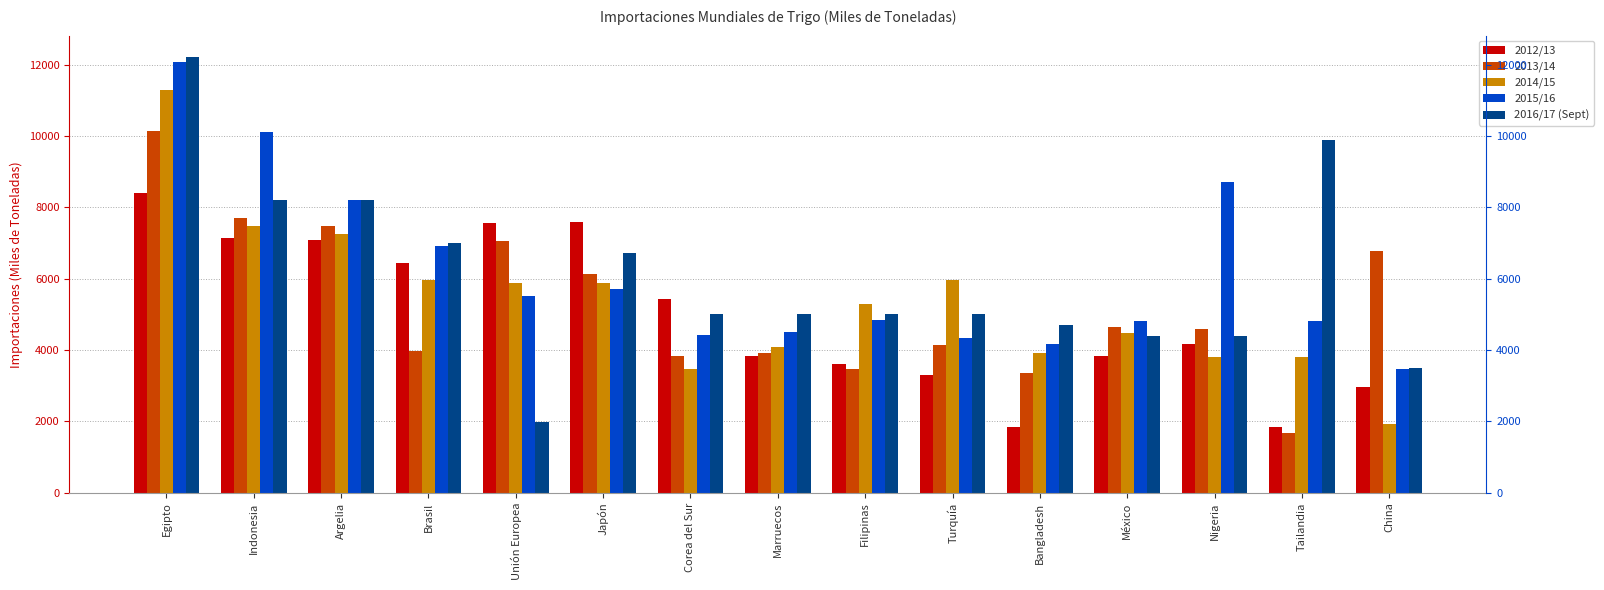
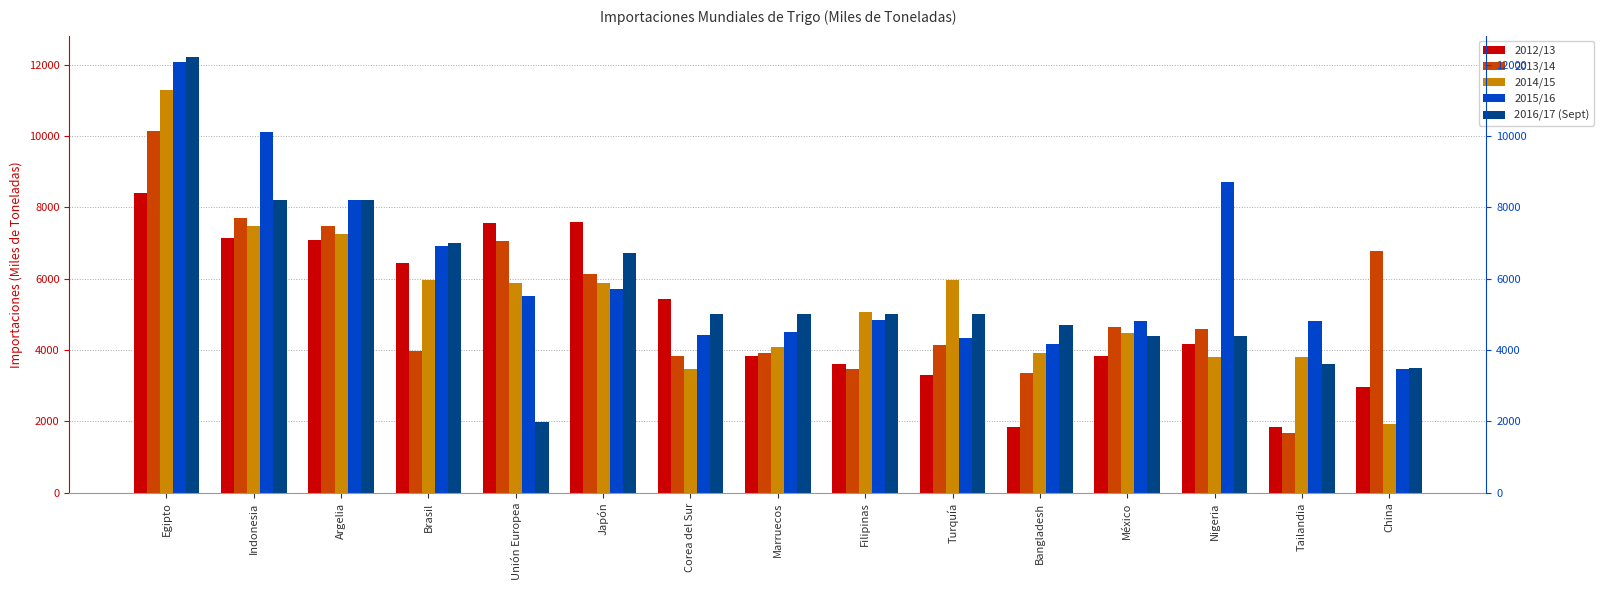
  {
    "2012/13": {
      "Egipto": 8400,
      "Indonesia": 7100,
      "Argelia": 7100,
      "Brasil": 6500,
      "Unión Europea": 7500,
      "Japón": 7600,
      "Corea del Sur": 5400,
      "Marruecos": 3800,
      "Filipinas": 3600,
      "Turquía": 3300,
      "Bangladesh": 1800,
      "México": 3800,
      "Nigeria": 4200,
      "Tailandia": 1800,
      "China": 3000
    },
    "2013/14": {
      "Egipto": 10200,
      "Indonesia": 7700,
      "Argelia": 7500,
      "Brasil": 4000,
      "Unión Europea": 7100,
      "Japón": 6100,
      "Corea del Sur": 3800,
      "Marruecos": 3900,
      "Filipinas": 3500,
      "Turquía": 4100,
      "Bangladesh": 3400,
      "México": 4600,
      "Nigeria": 4600,
      "Tailandia": 1700,
      "China": 6800
    },
    "2014/15": {
      "Egipto": 11300,
      "Indonesia": 7500,
      "Argelia": 7300,
      "Brasil": 6000,
      "Unión Europea": 5900,
      "Japón": 5900,
      "Corea del Sur": 3500,
      "Marruecos": 4100,
-     "Filipinas": 5300,
+     "Filipinas": 5100,
      "Turquía": 6000,
      "Bangladesh": 3900,
      "México": 4500,
      "Nigeria": 3800,
      "Tailandia": 3800,
      "China": 1900
    },
    "2015/16": {
      "Egipto": 12100,
      "Indonesia": 10100,
      "Argelia": 8200,
      "Brasil": 6900,
      "Unión Europea": 5500,
      "Japón": 5700,
      "Corea del Sur": 4400,
      "Marruecos": 4500,
      "Filipinas": 4900,
      "Turquía": 4300,
      "Bangladesh": 4200,
      "México": 4800,
      "Nigeria": 8700,
      "Tailandia": 4800,
      "China": 3500
    },
    "2016/17 (Sept)": {
      "Egipto": 12200,
      "Indonesia": 8200,
      "Argelia": 8200,
      "Brasil": 7000,
      "Unión Europea": 2000,
      "Japón": 6700,
      "Corea del Sur": 5000,
      "Marruecos": 5000,
      "Filipinas": 5000,
      "Turquía": 5000,
      "Bangladesh": 4700,
      "México": 4400,
      "Nigeria": 4400,
-     "Tailandia": 9900,
+     "Tailandia": 3600,
      "China": 3500
    }
  }
